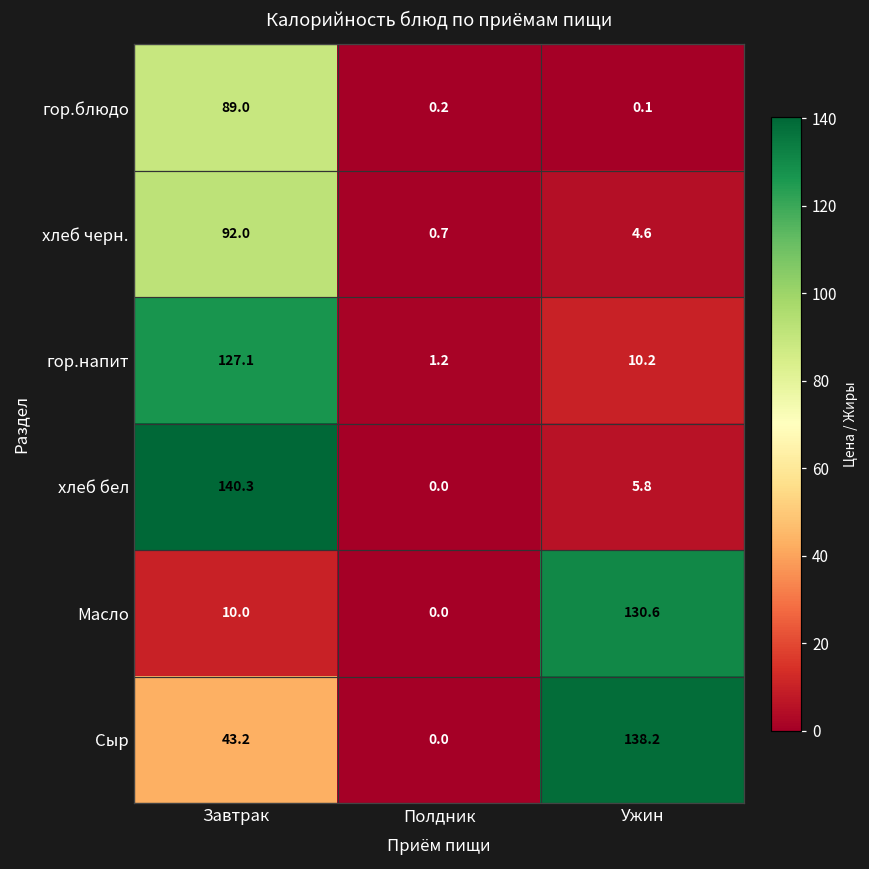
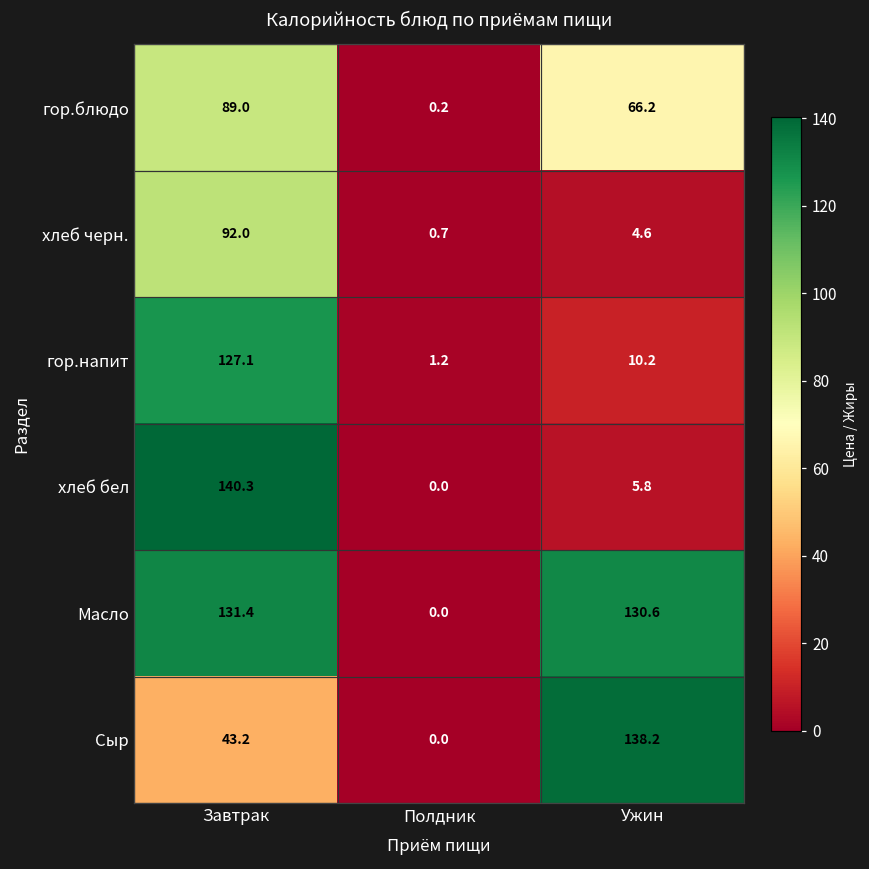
  {
    "гор.блюдо": {
      "Завтрак": 89.0,
      "Полдник": 0.2,
-     "Ужин": 0.1
+     "Ужин": 66.2
    },
    "хлеб черн.": {
      "Завтрак": 92.0,
      "Полдник": 0.7,
      "Ужин": 4.6
    },
    "гор.напит": {
      "Завтрак": 127.1,
      "Полдник": 1.2,
      "Ужин": 10.2
    },
    "хлеб бел": {
      "Завтрак": 140.3,
      "Полдник": 0.0,
      "Ужин": 5.8
    },
    "Масло": {
-     "Завтрак": 10.0,
+     "Завтрак": 131.4,
      "Полдник": 0.0,
      "Ужин": 130.6
    },
    "Сыр": {
      "Завтрак": 43.2,
      "Полдник": 0.0,
      "Ужин": 138.2
    }
  }
